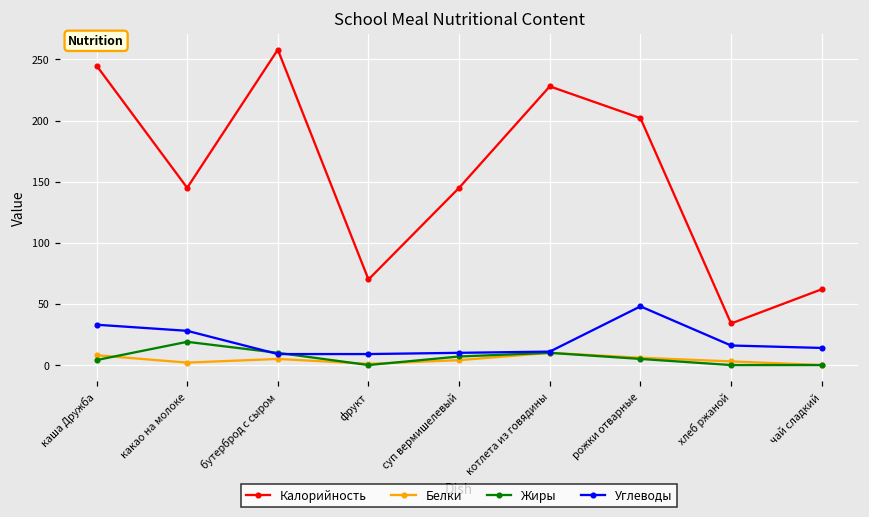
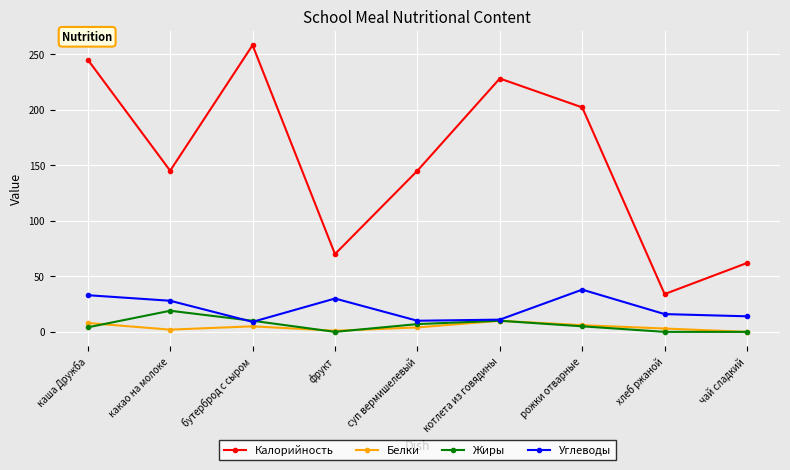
  {
    "Калорийность": {
      "каша Дружба": 245,
      "какао на молоке": 145,
      "бутерброд с сыром": 258,
      "фрукт": 70,
      "суп вермишелевый": 145,
      "котлета из говядины": 228,
      "рожки отварные": 202,
      "хлеб ржаной": 34,
      "чай сладкий": 62
    },
    "Белки": {
      "каша Дружба": 8,
      "какао на молоке": 2,
      "бутерброд с сыром": 5,
      "суп вермишелевый": 4,
      "хлеб ржаной": 3
    },
    "Жиры": {
      "каша Дружба": 4,
      "какао на молоке": 19,
      "суп вермишелевый": 7,
      "хлеб ржаной": 0
    },
    "Углеводы": {
      "каша Дружба": 33,
      "какао на молоке": 28,
-     "фрукт": 9,
+     "фрукт": 30,
      "суп вермишелевый": 10,
-     "рожки отварные": 48,
+     "рожки отварные": 38,
      "хлеб ржаной": 16,
      "чай сладкий": 14
    }
  }
